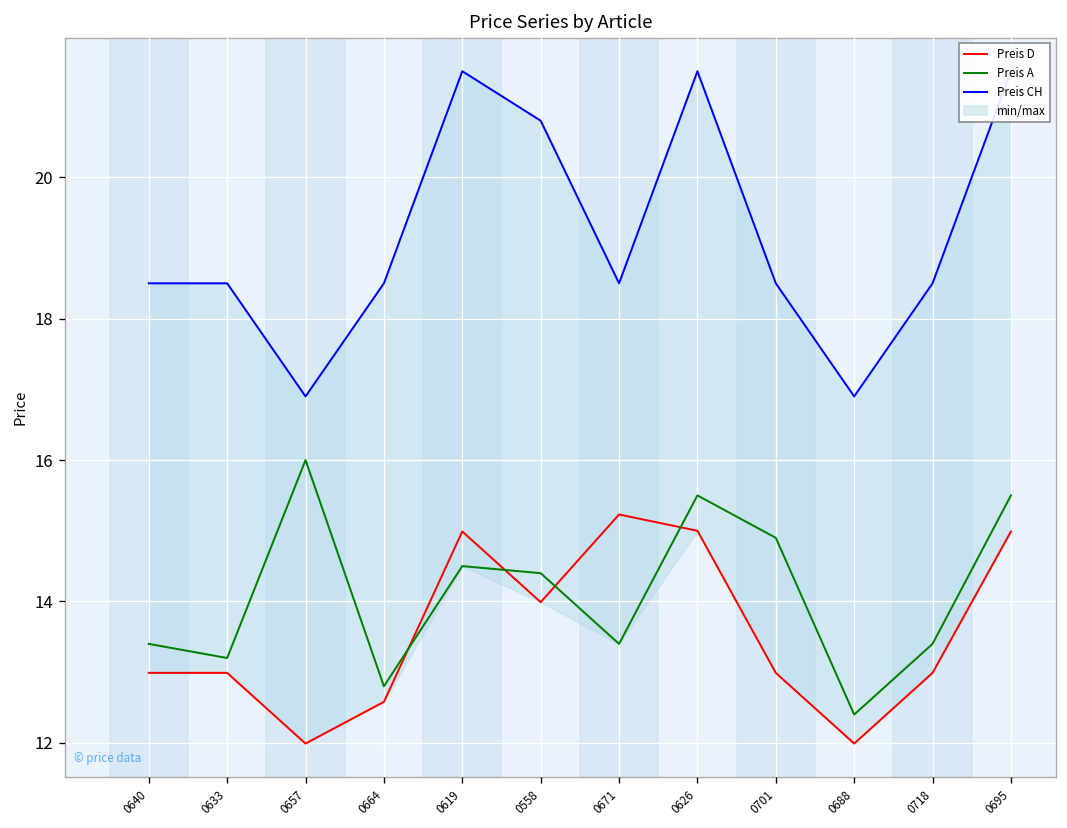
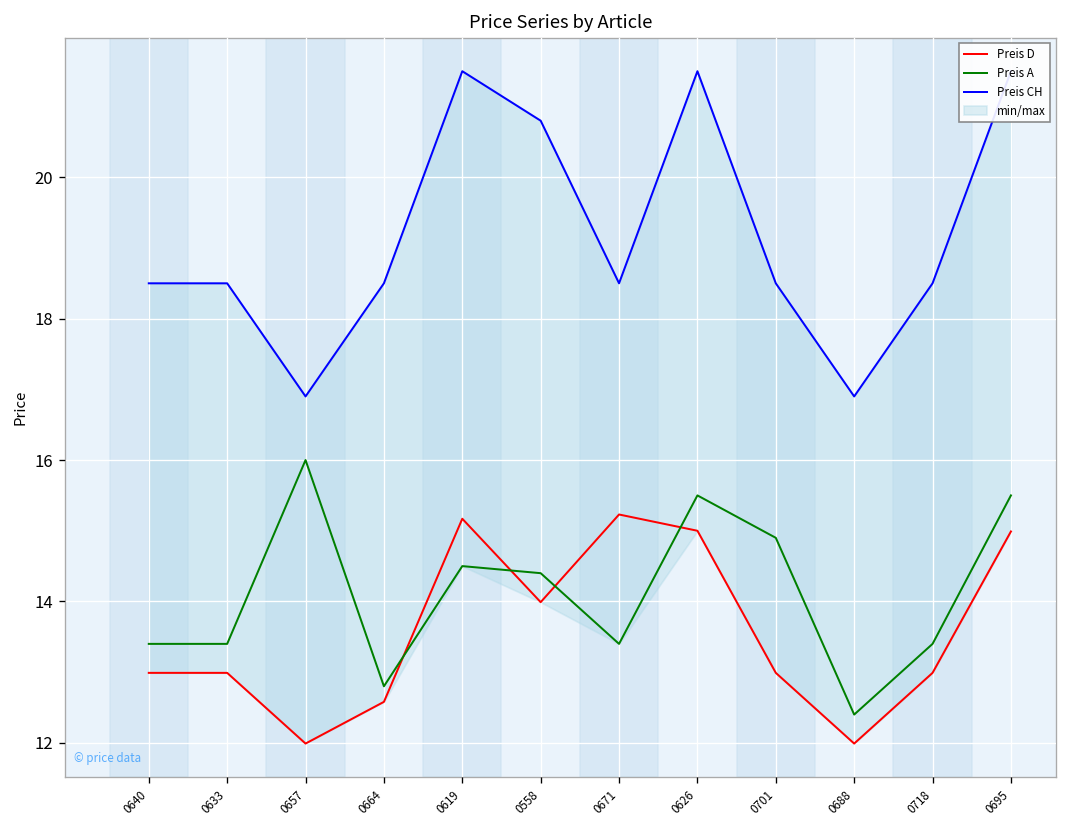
  {
    "Preis D": {
      "0640": 13.0,
      "0633": 13.0,
      "0657": 12.0,
      "0664": 12.6,
-     "0619": 15.0,
+     "0619": 15.2,
      "0558": 14.0,
      "0671": 15.2,
      "0626": 15.0,
      "0701": 13.0,
      "0688": 12.0,
      "0718": 13.0,
      "0695": 15.0
    },
    "Preis A": {
      "0640": 13.4,
-     "0633": 13.2,
+     "0633": 13.4,
      "0657": 16.0,
      "0664": 12.8,
      "0619": 14.5,
      "0558": 14.4,
      "0671": 13.4,
      "0626": 15.5,
      "0701": 14.9,
      "0688": 12.4,
      "0718": 13.4,
      "0695": 15.5
    },
    "min/max": {
      "0640": 18.5,
      "0633": 18.5,
      "0657": 16.9,
      "0664": 18.5,
      "0619": 21.5,
      "0558": 20.8,
      "0671": 18.5,
      "0626": 21.5,
      "0701": 18.5,
      "0688": 16.9,
      "0718": 18.5
    }
  }
